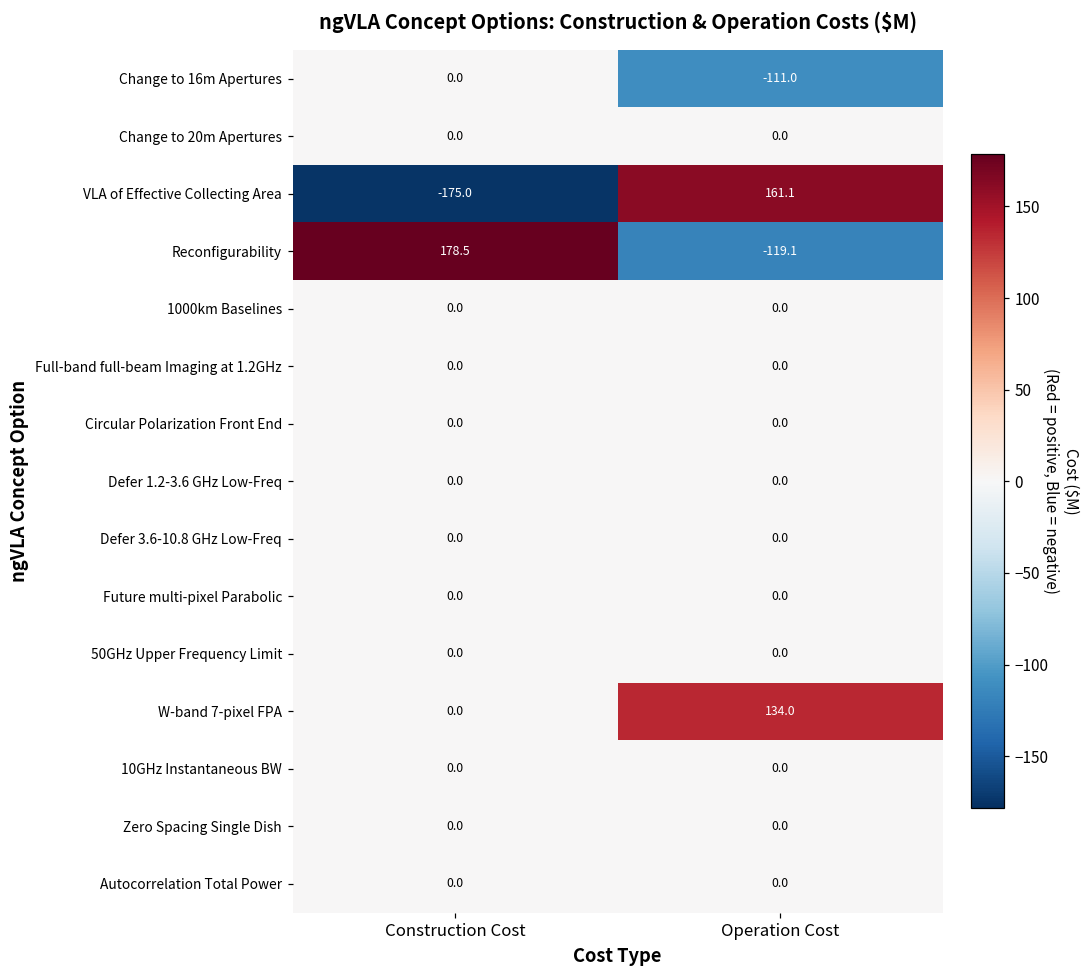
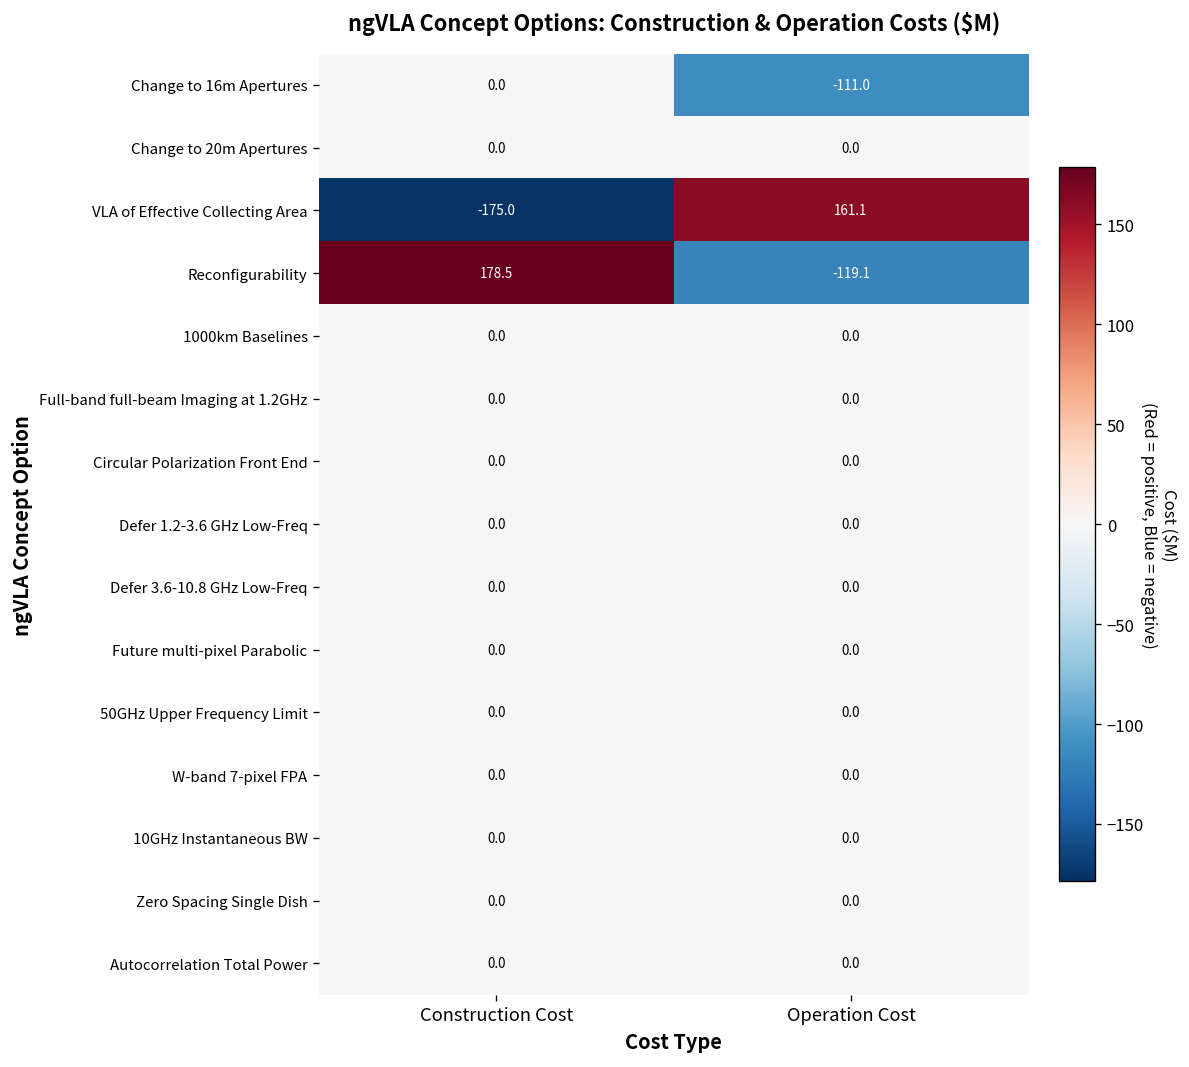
  {
    "Change to 16m Apertures": {
      "Construction Cost": 0.0,
      "Operation Cost": -111.0
    },
    "Change to 20m Apertures": {
      "Construction Cost": 0.0,
      "Operation Cost": 0.0
    },
    "VLA of Effective Collecting Area": {
      "Construction Cost": -175.0,
      "Operation Cost": 161.1
    },
    "Reconfigurability": {
      "Construction Cost": 178.5,
      "Operation Cost": -119.1
    },
    "1000km Baselines": {
      "Construction Cost": 0.0,
      "Operation Cost": 0.0
    },
    "Full-band full-beam Imaging at 1.2GHz": {
      "Construction Cost": 0.0,
      "Operation Cost": 0.0
    },
    "Circular Polarization Front End": {
      "Construction Cost": 0.0,
      "Operation Cost": 0.0
    },
    "Defer 1.2-3.6 GHz Low-Freq": {
      "Construction Cost": 0.0,
      "Operation Cost": 0.0
    },
    "Defer 3.6-10.8 GHz Low-Freq": {
      "Construction Cost": 0.0,
      "Operation Cost": 0.0
    },
    "Future multi-pixel Parabolic": {
      "Construction Cost": 0.0,
      "Operation Cost": 0.0
    },
    "50GHz Upper Frequency Limit": {
      "Construction Cost": 0.0,
      "Operation Cost": 0.0
    },
    "W-band 7-pixel FPA": {
      "Construction Cost": 0.0,
-     "Operation Cost": 134.0
+     "Operation Cost": 0.0
    },
    "10GHz Instantaneous BW": {
      "Construction Cost": 0.0,
      "Operation Cost": 0.0
    },
    "Zero Spacing Single Dish": {
      "Construction Cost": 0.0,
      "Operation Cost": 0.0
    },
    "Autocorrelation Total Power": {
      "Construction Cost": 0.0,
      "Operation Cost": 0.0
    }
  }
